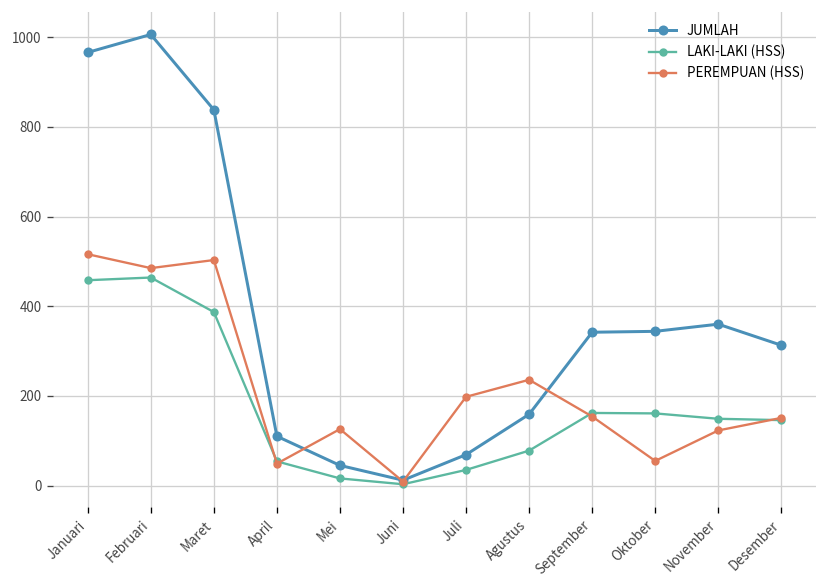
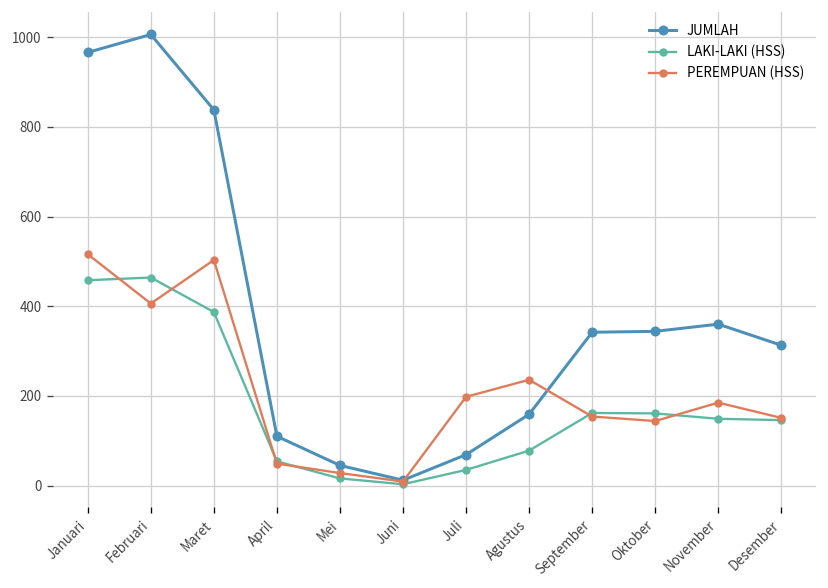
  {
    "PEREMPUAN (HSS)": {
      "Januari": 520,
-     "Februari": 490,
+     "Februari": 410,
      "Maret": 500,
-     "Mei": 130,
+     "Mei": 30,
      "Juli": 200,
      "Agustus": 240,
      "September": 150,
-     "Oktober": 60,
-     "November": 120
+     "Oktober": 140,
+     "November": 190
    }
  }
